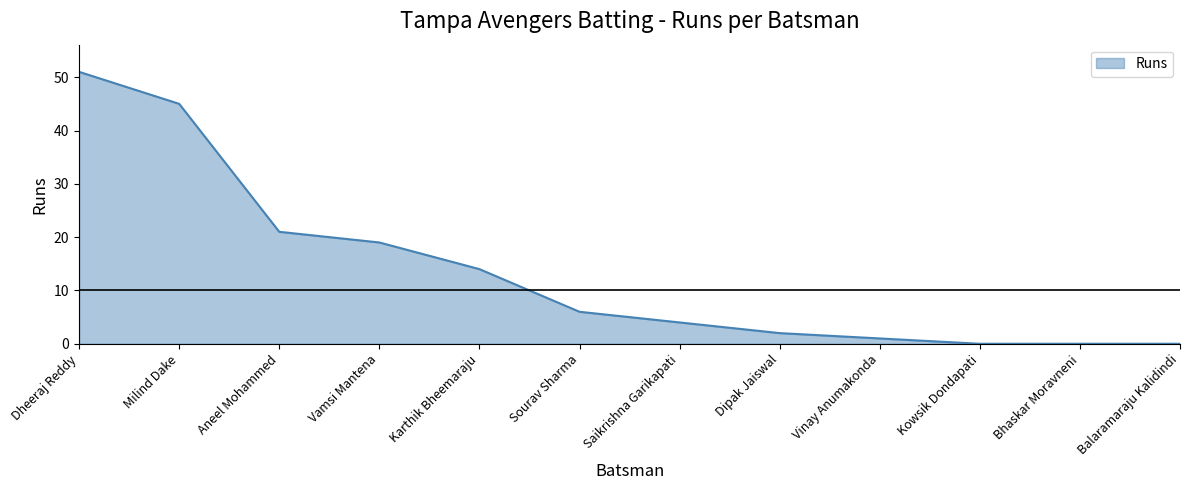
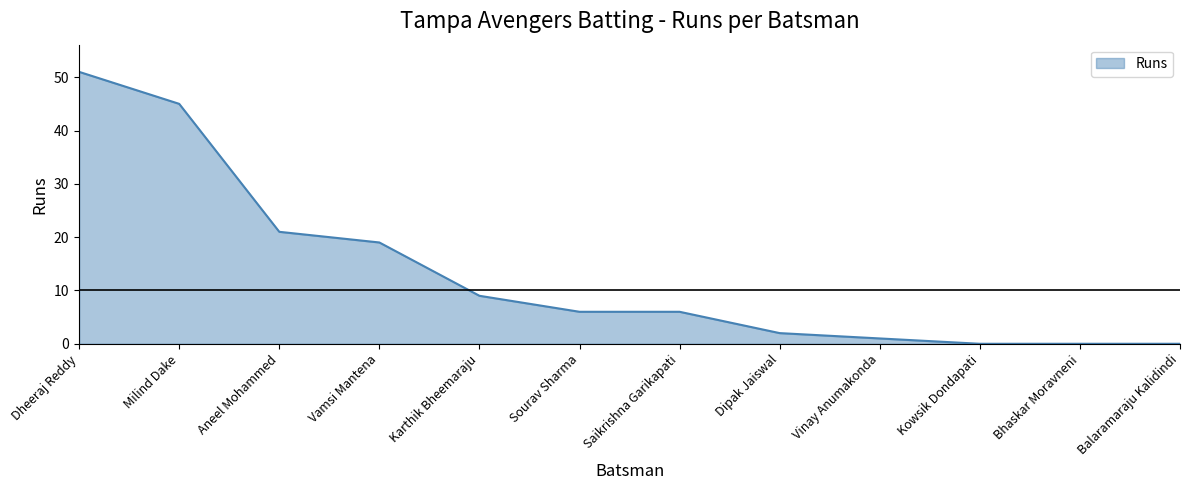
  {
    "Dheeraj Reddy": 51,
    "Milind Dake": 45,
    "Aneel Mohammed": 21,
    "Vamsi Mantena": 19,
-   "Karthik Bheemaraju": 14,
+   "Karthik Bheemaraju": 9,
    "Sourav Sharma": 6,
-   "Saikrishna Garikapati": 4,
+   "Saikrishna Garikapati": 6,
    "Dipak Jaiswal": 2,
    "Vinay Anumakonda": 1,
    "Kowsik Dondapati": 0,
    "Bhaskar Moravneni": 0,
    "Balaramaraju Kalidindi": 0
  }
